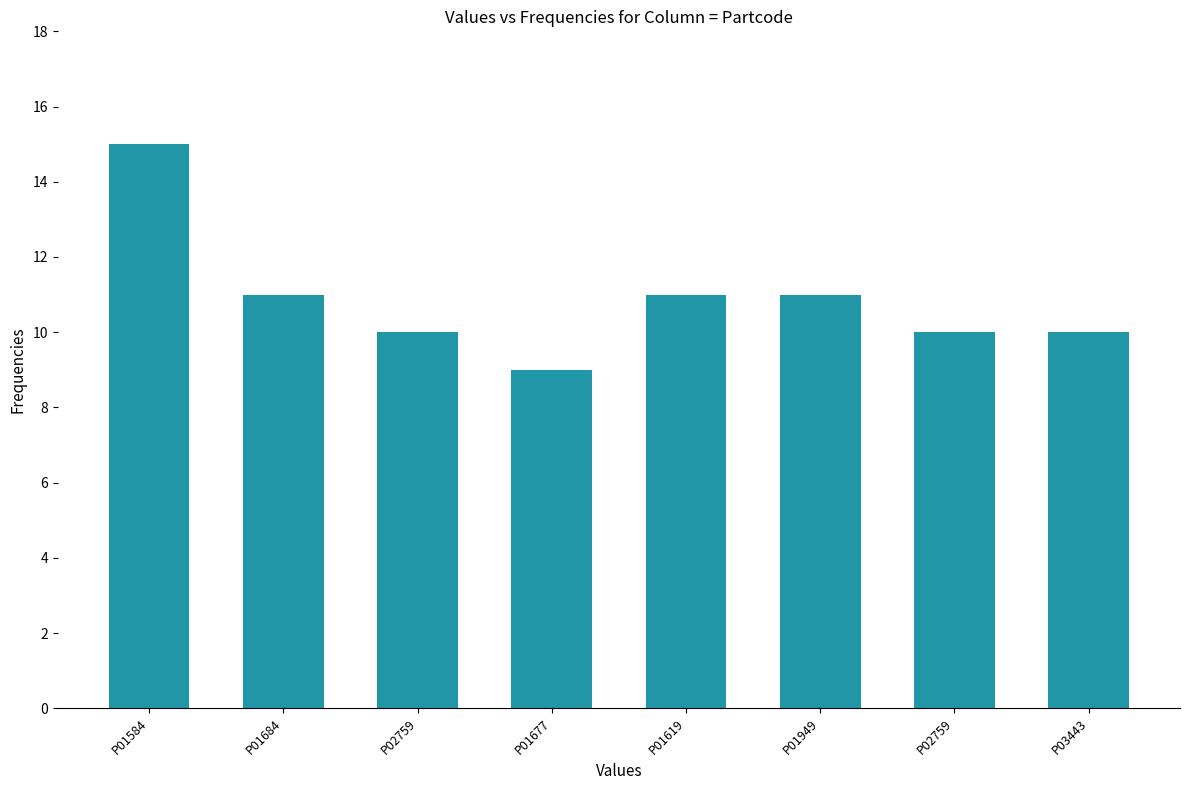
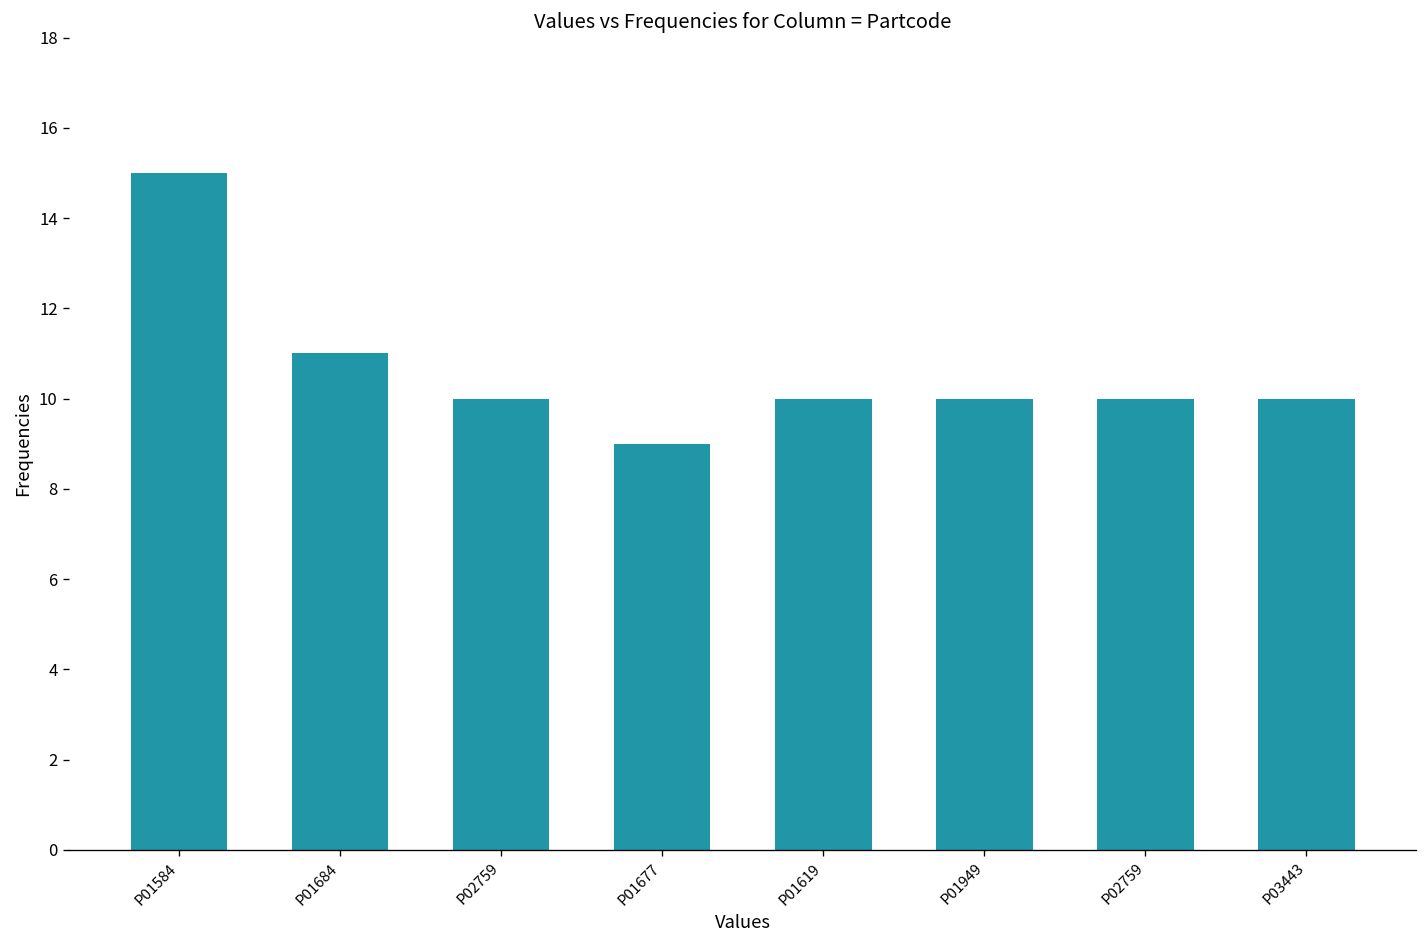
  {
    "P01584": 15,
    "P01684": 11,
    "P01677": 9,
-   "P01619": 11,
-   "P01949": 11,
+   "P01619": 10,
+   "P01949": 10,
    "P03443": 10
  }
